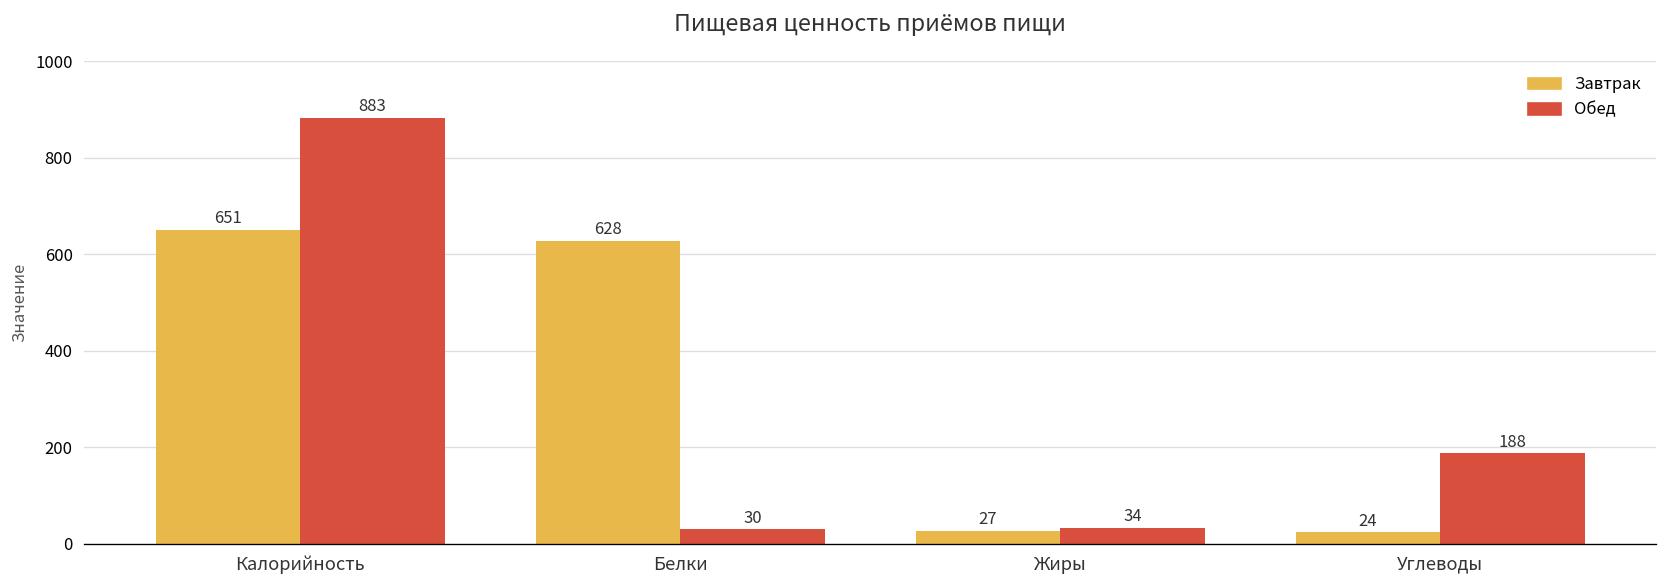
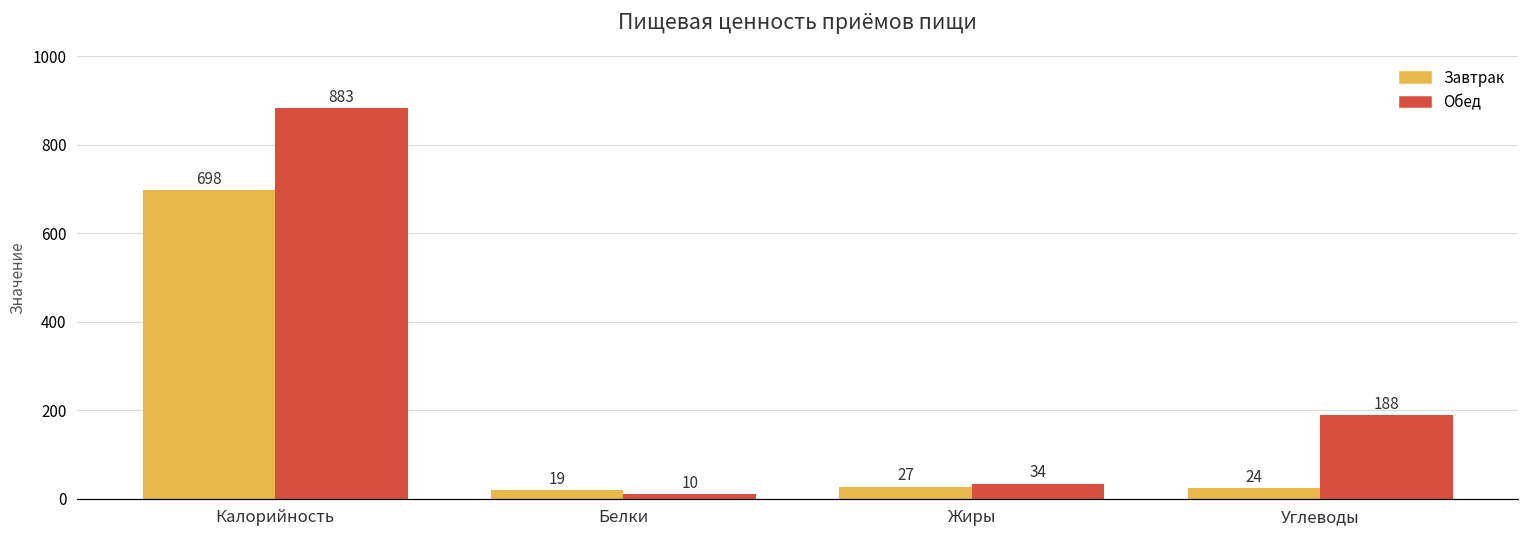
  {
    "Завтрак": {
-     "Калорийность": 651,
-     "Белки": 628,
+     "Калорийность": 698,
+     "Белки": 19,
      "Жиры": 27,
      "Углеводы": 24
    },
    "Обед": {
      "Калорийность": 883,
-     "Белки": 30,
+     "Белки": 10,
      "Жиры": 34,
      "Углеводы": 188
    }
  }
